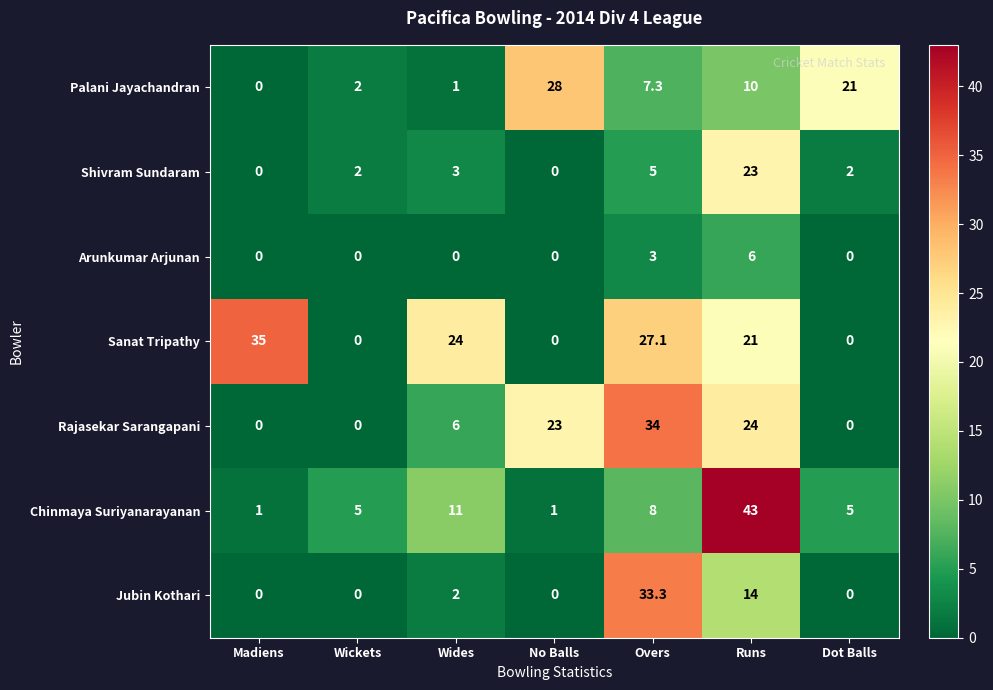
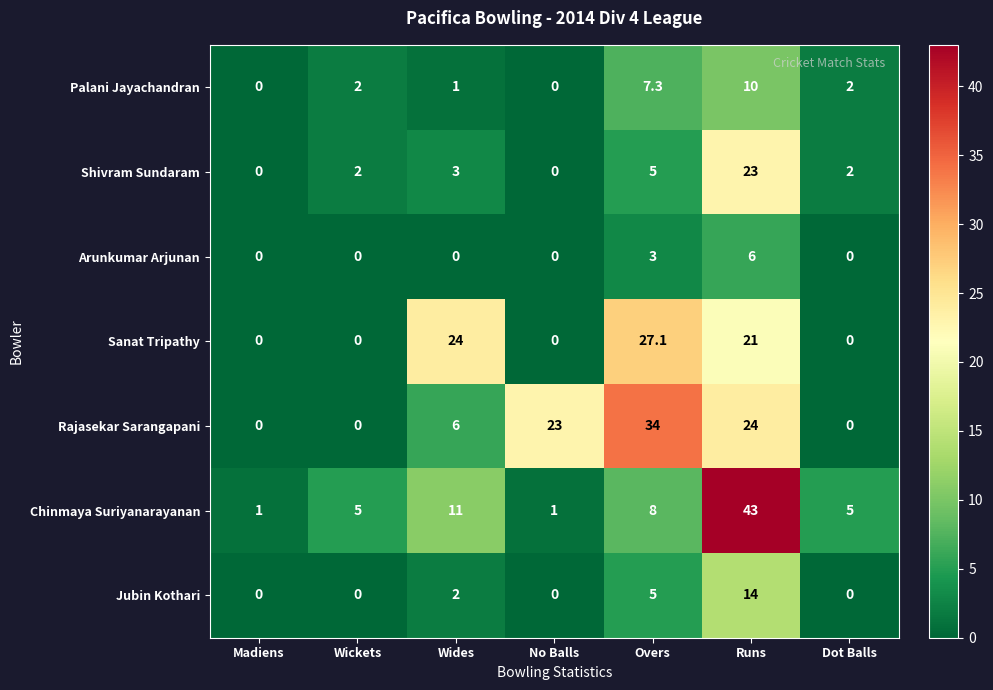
  {
    "Palani Jayachandran": {
      "Madiens": 0,
      "Wickets": 2,
      "Wides": 1,
-     "No Balls": 28,
+     "No Balls": 0,
      "Overs": 7.3,
      "Runs": 10,
-     "Dot Balls": 21
+     "Dot Balls": 2
    },
    "Shivram Sundaram": {
      "Madiens": 0,
      "Wickets": 2,
      "Wides": 3,
      "No Balls": 0,
      "Overs": 5,
      "Runs": 23,
      "Dot Balls": 2
    },
    "Arunkumar Arjunan": {
      "Madiens": 0,
      "Wickets": 0,
      "Wides": 0,
      "No Balls": 0,
      "Overs": 3,
      "Runs": 6,
      "Dot Balls": 0
    },
    "Sanat Tripathy": {
-     "Madiens": 35,
+     "Madiens": 0,
      "Wickets": 0,
      "Wides": 24,
      "No Balls": 0,
      "Overs": 27.1,
      "Runs": 21,
      "Dot Balls": 0
    },
    "Rajasekar Sarangapani": {
      "Madiens": 0,
      "Wickets": 0,
      "Wides": 6,
      "No Balls": 23,
      "Overs": 34,
      "Runs": 24,
      "Dot Balls": 0
    },
    "Chinmaya Suriyanarayanan": {
      "Madiens": 1,
      "Wickets": 5,
      "Wides": 11,
      "No Balls": 1,
      "Overs": 8,
      "Runs": 43,
      "Dot Balls": 5
    },
    "Jubin Kothari": {
      "Madiens": 0,
      "Wickets": 0,
      "Wides": 2,
      "No Balls": 0,
-     "Overs": 33.3,
+     "Overs": 5,
      "Runs": 14,
      "Dot Balls": 0
    }
  }
